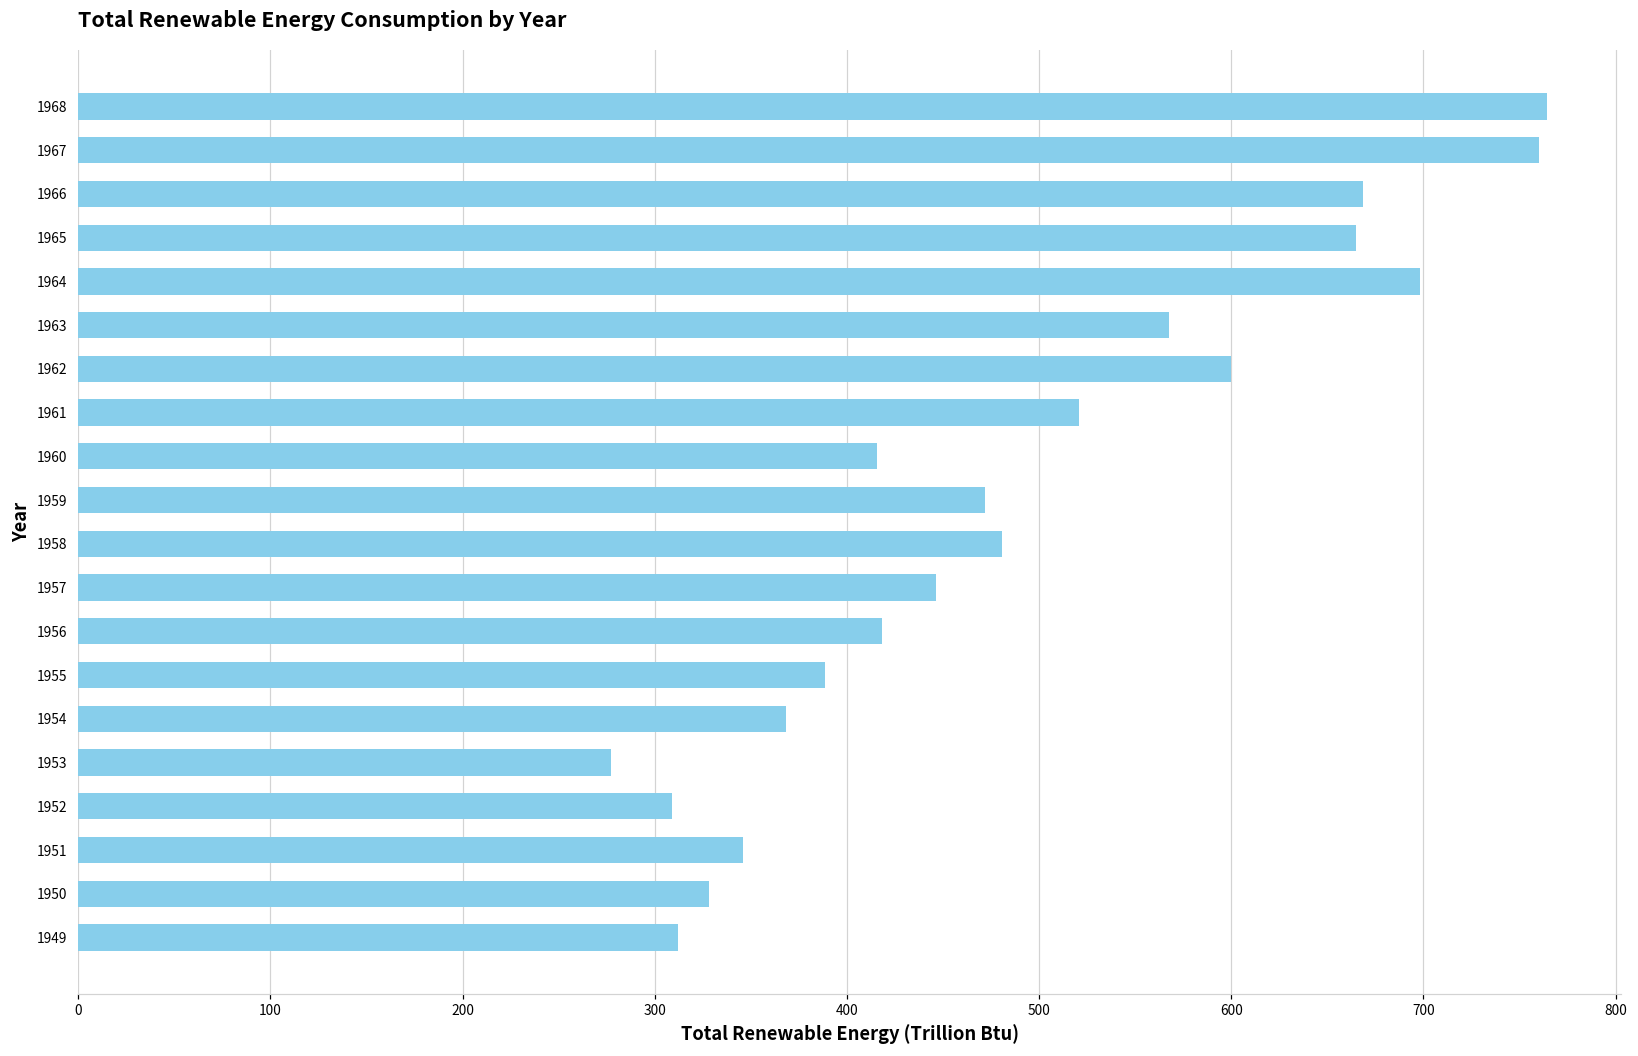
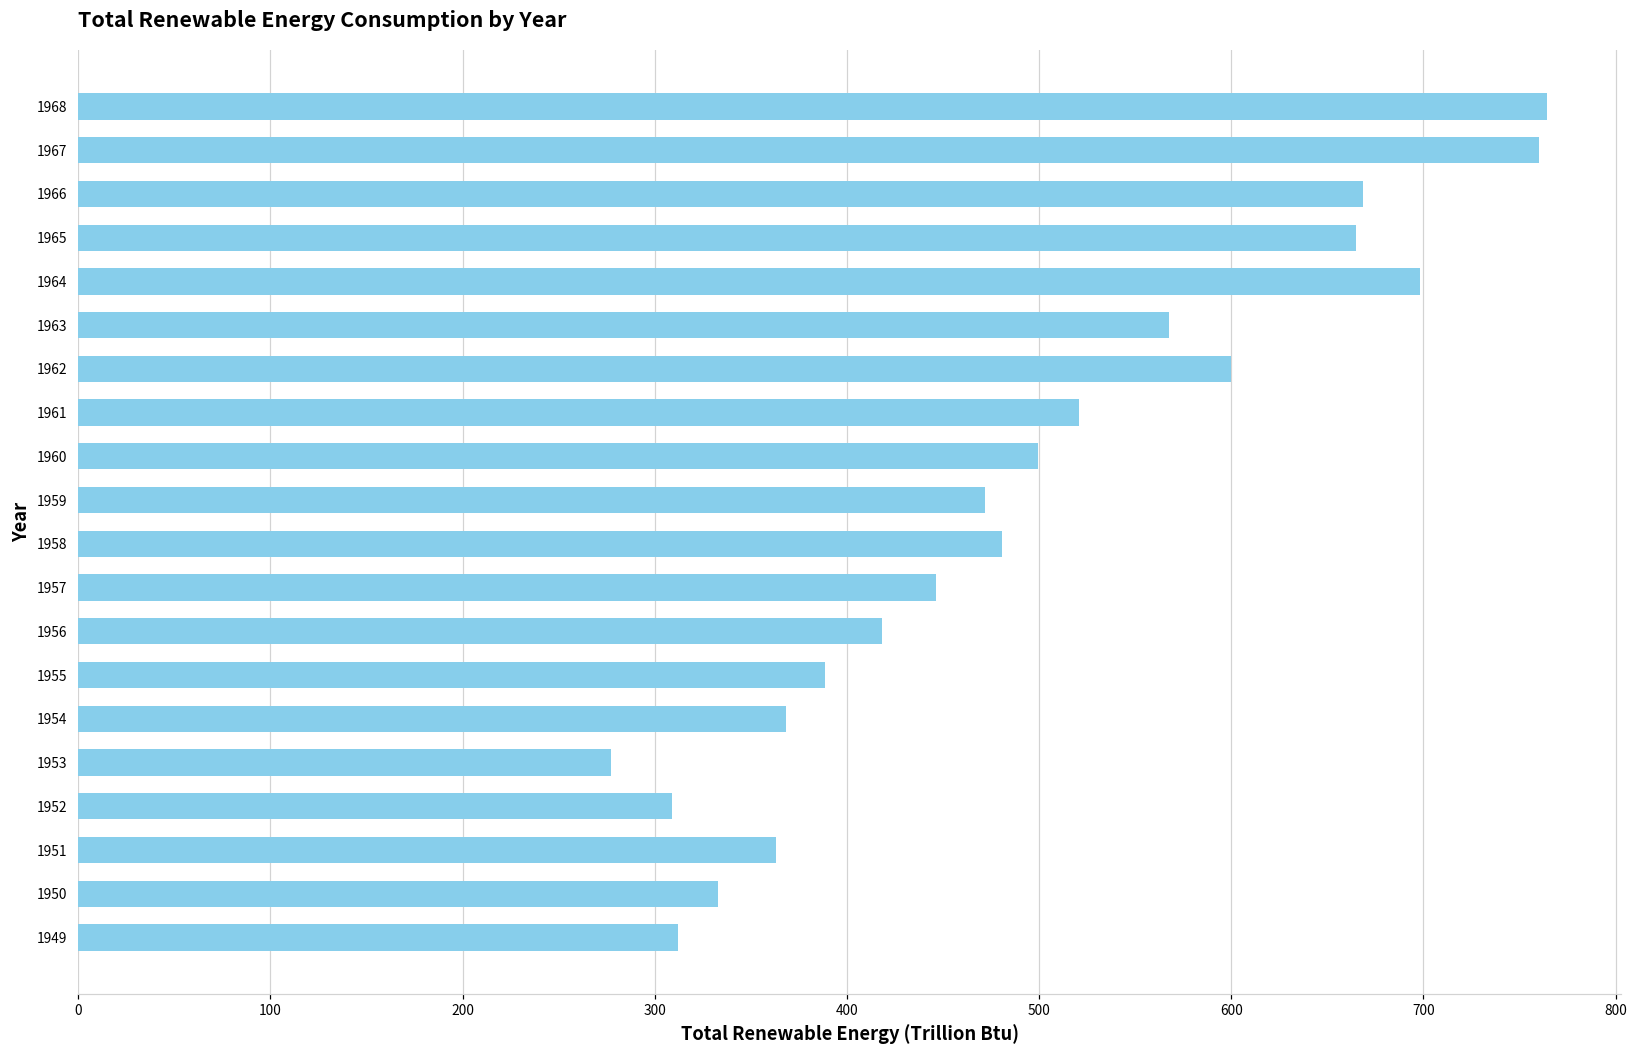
  {
    "1968": 765,
    "1967": 760,
    "1966": 669,
    "1965": 665,
    "1964": 698,
    "1963": 567,
    "1962": 600,
    "1961": 521,
-   "1960": 415,
+   "1960": 499,
    "1959": 472,
    "1958": 481,
    "1957": 446,
    "1956": 418,
    "1955": 389,
    "1954": 369,
    "1953": 277,
    "1952": 309,
-   "1951": 346,
-   "1950": 328,
+   "1951": 363,
+   "1950": 333,
    "1949": 312
  }
